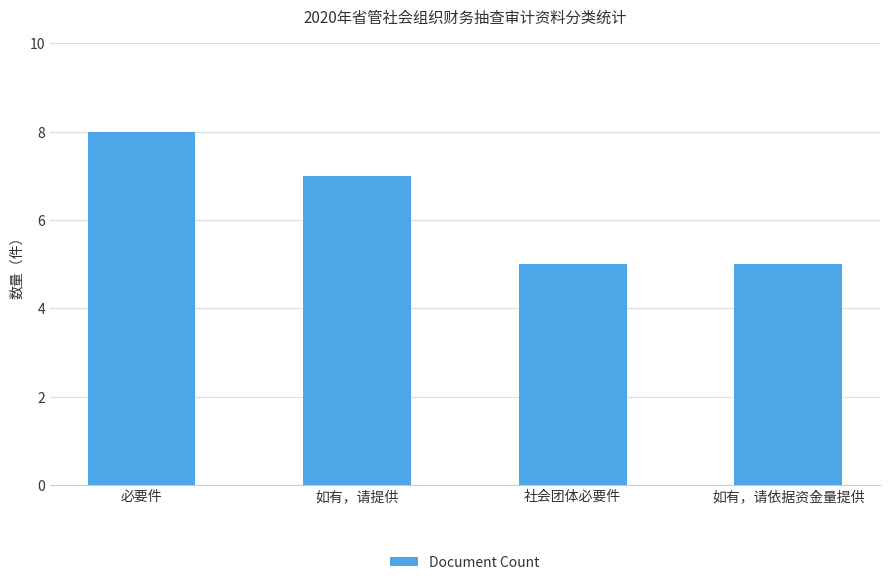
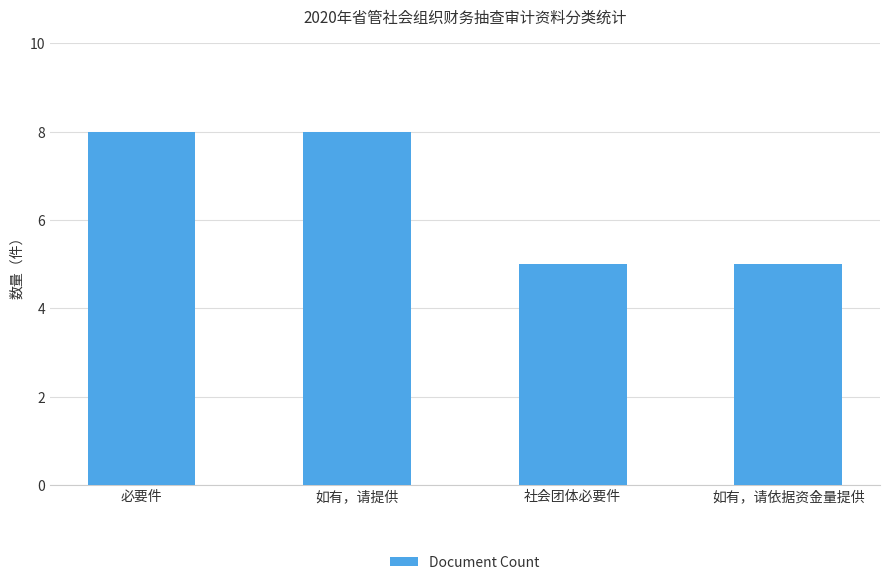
  {
    "必要件": 8,
-   "如有，请提供": 7,
+   "如有，请提供": 8,
    "社会团体必要件": 5,
    "如有，请依据资金量提供": 5
  }
